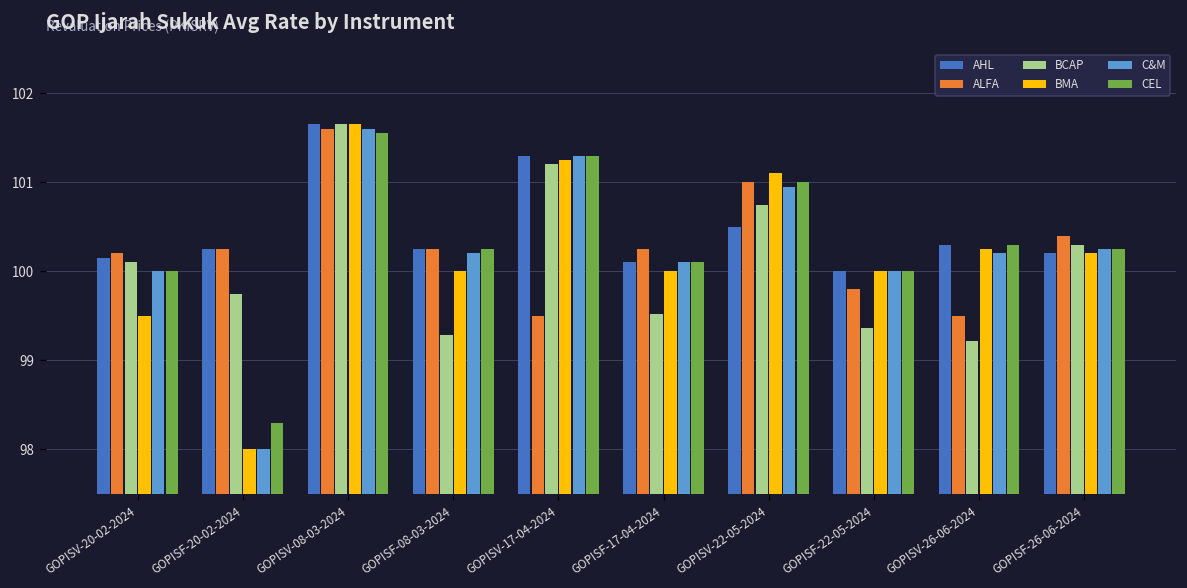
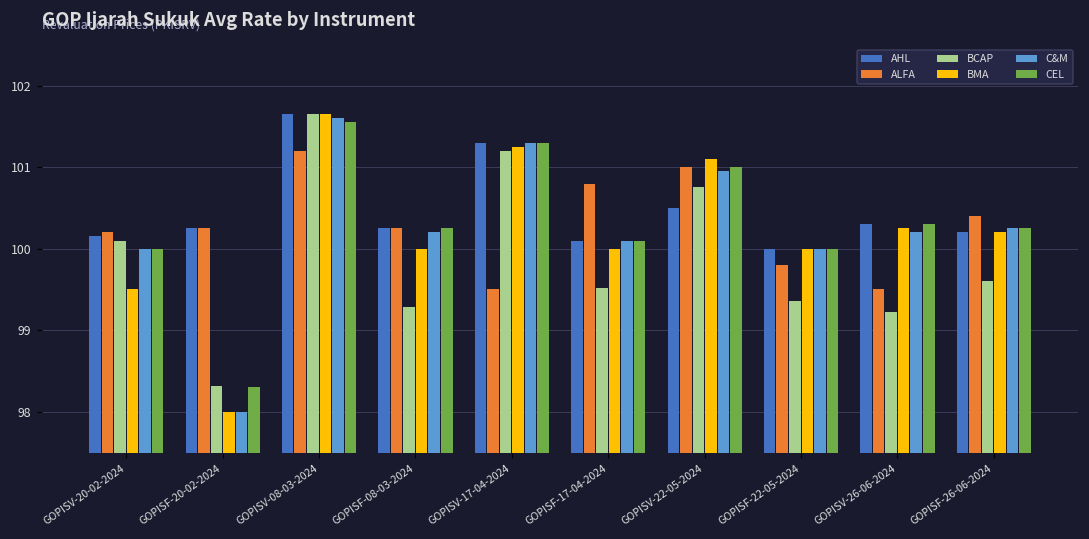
  {
    "ALFA": {
      "GOPISV-20-02-2024": 100.2,
      "GOPISF-20-02-2024": 100.3,
-     "GOPISV-08-03-2024": 101.6,
+     "GOPISV-08-03-2024": 101.2,
      "GOPISF-08-03-2024": 100.3,
      "GOPISV-17-04-2024": 99.5,
-     "GOPISF-17-04-2024": 100.3,
+     "GOPISF-17-04-2024": 100.8,
      "GOPISV-22-05-2024": 101.0,
      "GOPISF-22-05-2024": 99.8,
      "GOPISV-26-06-2024": 99.5,
      "GOPISF-26-06-2024": 100.4
    },
    "BCAP": {
      "GOPISV-20-02-2024": 100.1,
-     "GOPISF-20-02-2024": 99.8,
+     "GOPISF-20-02-2024": 98.3,
      "GOPISV-08-03-2024": 101.7,
      "GOPISF-08-03-2024": 99.3,
      "GOPISV-17-04-2024": 101.2,
      "GOPISF-17-04-2024": 99.5,
      "GOPISV-22-05-2024": 100.8,
      "GOPISF-22-05-2024": 99.4,
      "GOPISV-26-06-2024": 99.2,
-     "GOPISF-26-06-2024": 100.3
+     "GOPISF-26-06-2024": 99.6
    },
    "BMA": {
      "GOPISV-20-02-2024": 99.5,
      "GOPISF-20-02-2024": 98.0,
      "GOPISV-08-03-2024": 101.7,
      "GOPISF-08-03-2024": 100.0,
      "GOPISV-17-04-2024": 101.3,
      "GOPISF-17-04-2024": 100.0,
      "GOPISV-22-05-2024": 101.1,
      "GOPISF-22-05-2024": 100.0,
      "GOPISV-26-06-2024": 100.3,
      "GOPISF-26-06-2024": 100.2
    },
    "CEL": {
      "GOPISV-20-02-2024": 100.0,
      "GOPISF-20-02-2024": 98.3,
      "GOPISV-08-03-2024": 101.6,
      "GOPISF-08-03-2024": 100.3,
      "GOPISV-17-04-2024": 101.3,
      "GOPISF-17-04-2024": 100.1,
      "GOPISV-22-05-2024": 101.0,
      "GOPISF-22-05-2024": 100.0,
      "GOPISV-26-06-2024": 100.3,
      "GOPISF-26-06-2024": 100.3
    }
  }
